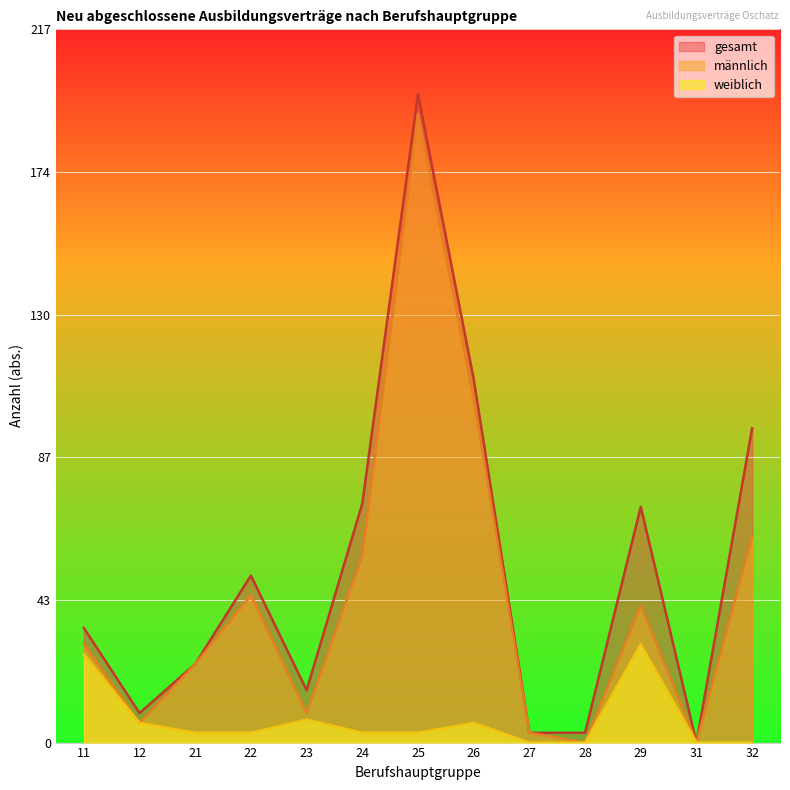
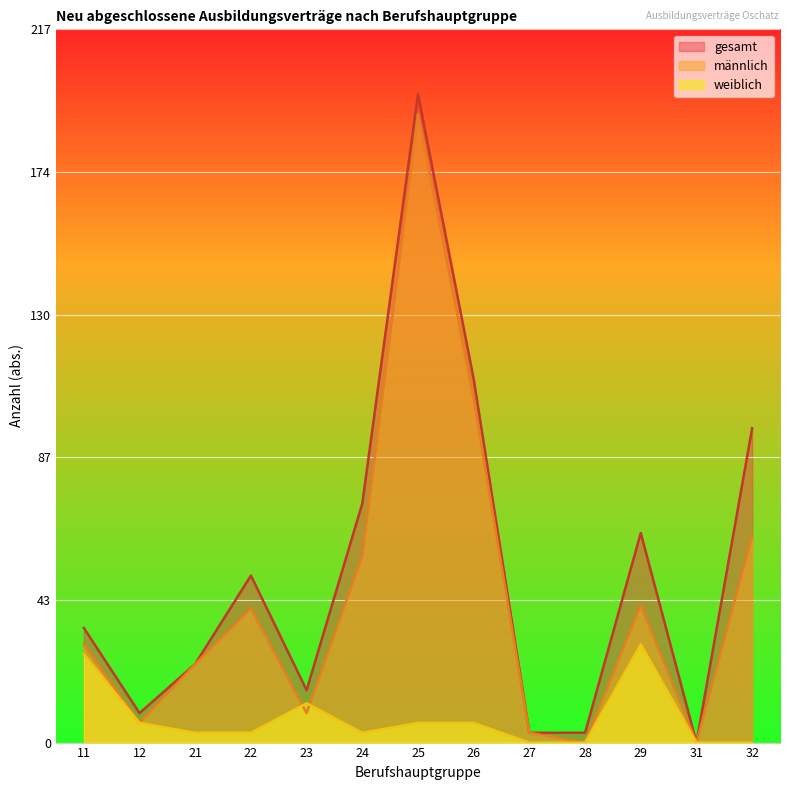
  {
    "gesamt": {
      "11": 35,
      "12": 9,
      "22": 51,
      "23": 16,
      "24": 73,
      "25": 198,
      "26": 111,
      "28": 3,
-     "29": 72,
+     "29": 64,
      "32": 96
    },
    "männlich": {
      "11": 30,
-     "22": 45,
+     "22": 41,
      "23": 9,
      "24": 57,
      "25": 192,
      "26": 105,
      "29": 42,
      "32": 63
    },
    "weiblich": {
      "11": 27,
      "21": 3,
      "22": 3,
-     "23": 7,
+     "23": 12,
      "24": 3,
-     "25": 3,
+     "25": 6,
      "26": 6,
      "27": 0,
      "29": 30,
      "32": 0
    }
  }
